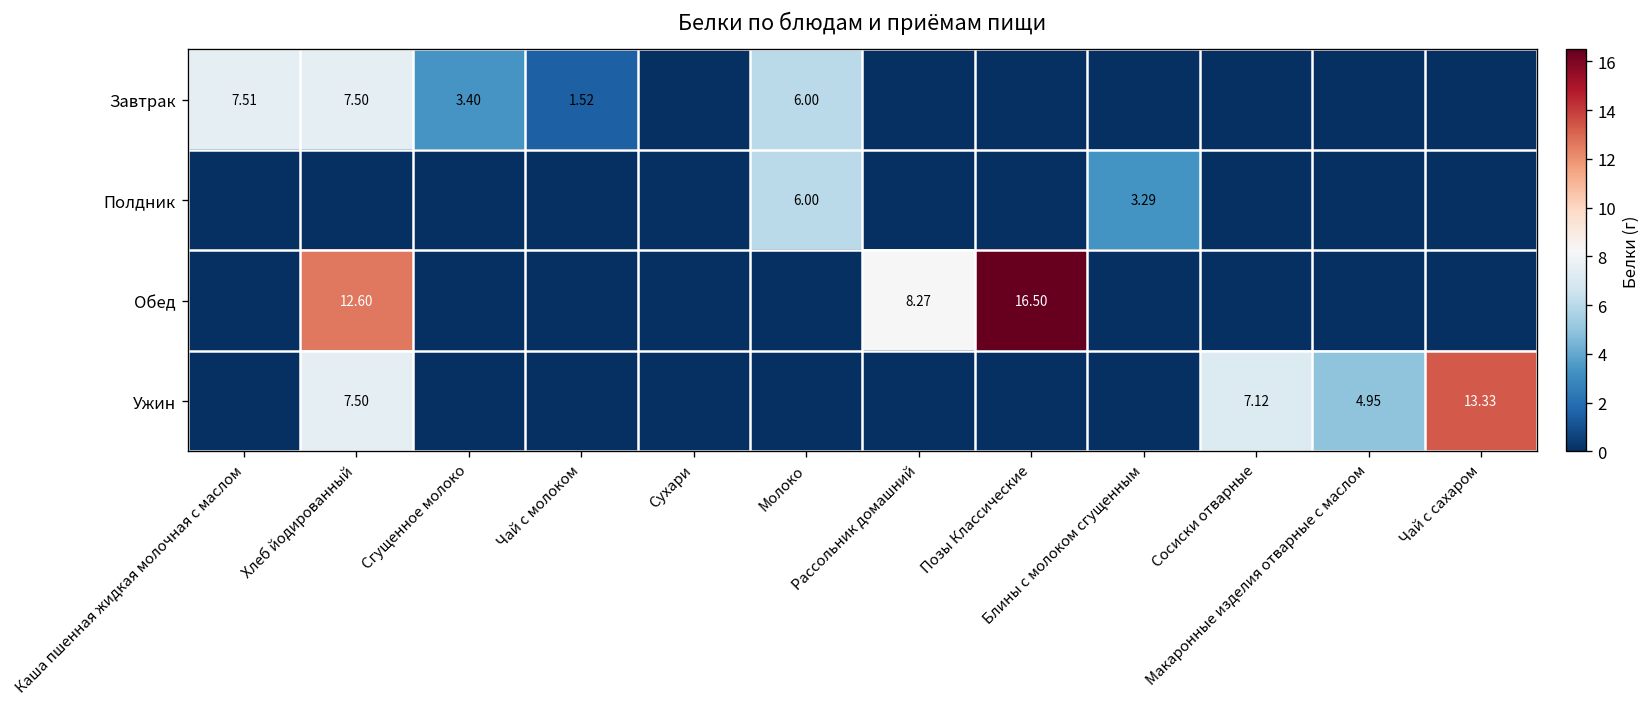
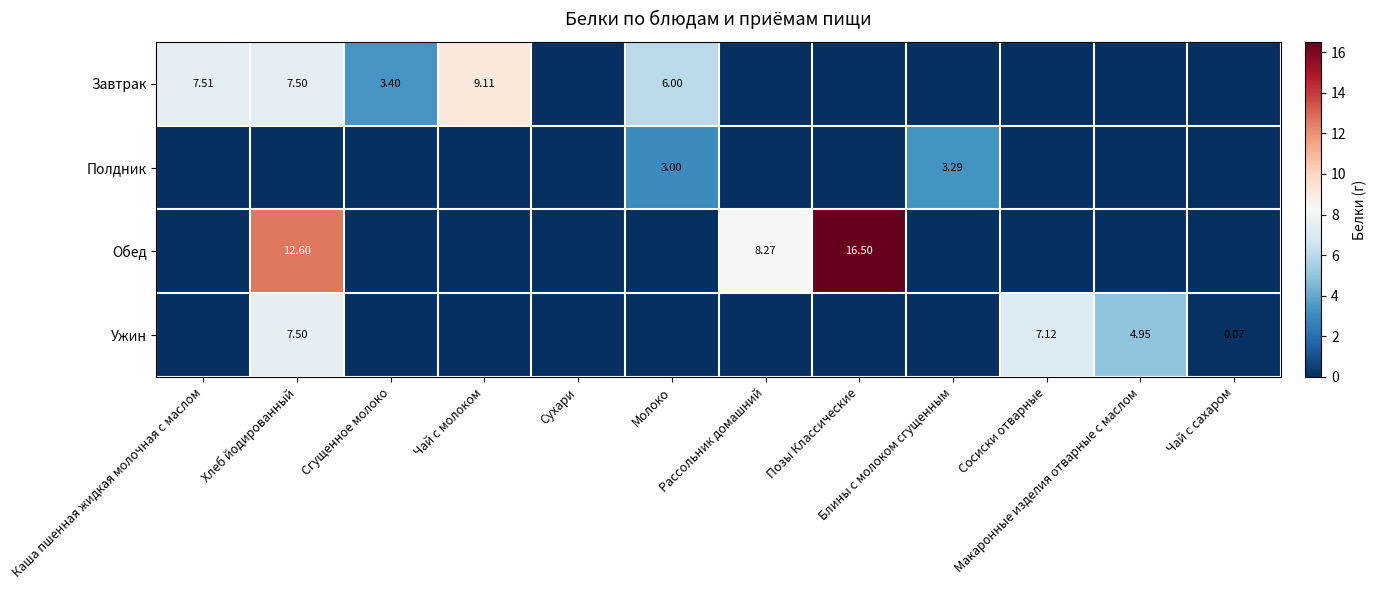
  {
    "Завтрак": {
      "Каша пшенная жидкая молочная с маслом": 7.51,
      "Хлеб йодированный": 7.50,
      "Сгущенное молоко": 3.40,
-     "Чай с молоком": 1.52,
+     "Чай с молоком": 9.11,
      "Молоко": 6.00
    },
    "Полдник": {
-     "Молоко": 6.00,
+     "Молоко": 3.00,
      "Блины с молоком сгущенным": 3.29
    },
    "Обед": {
      "Хлеб йодированный": 12.60,
      "Рассольник домашний": 8.27,
      "Позы Классические": 16.50
    },
    "Ужин": {
      "Хлеб йодированный": 7.50,
      "Сосиски отварные": 7.12,
      "Макаронные изделия отварные с маслом": 4.95,
-     "Чай с сахаром": 13.33
+     "Чай с сахаром": 0.07
    }
  }
